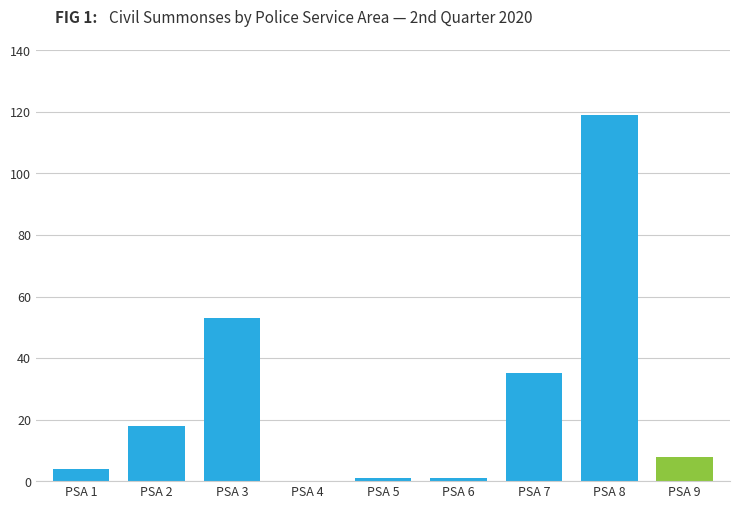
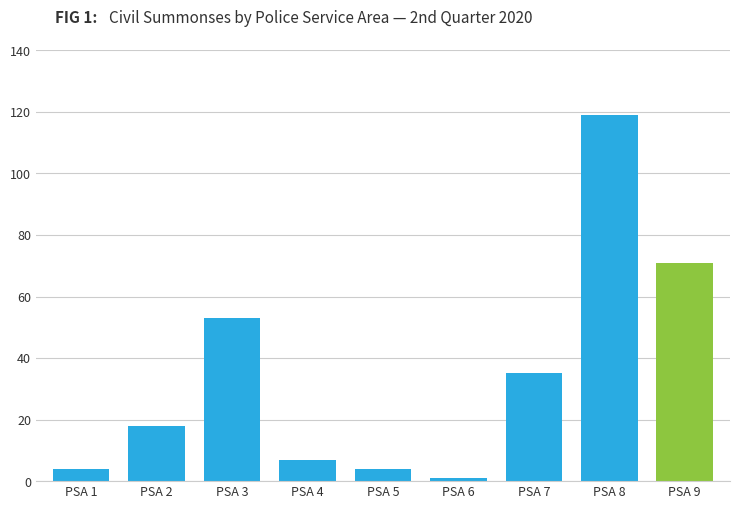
  {
    "PSA 1": 4,
    "PSA 2": 18,
    "PSA 3": 53,
-   "PSA 4": 0,
-   "PSA 5": 1,
+   "PSA 4": 7,
+   "PSA 5": 4,
    "PSA 6": 1,
    "PSA 7": 35,
    "PSA 8": 119,
-   "PSA 9": 8
+   "PSA 9": 71
  }
